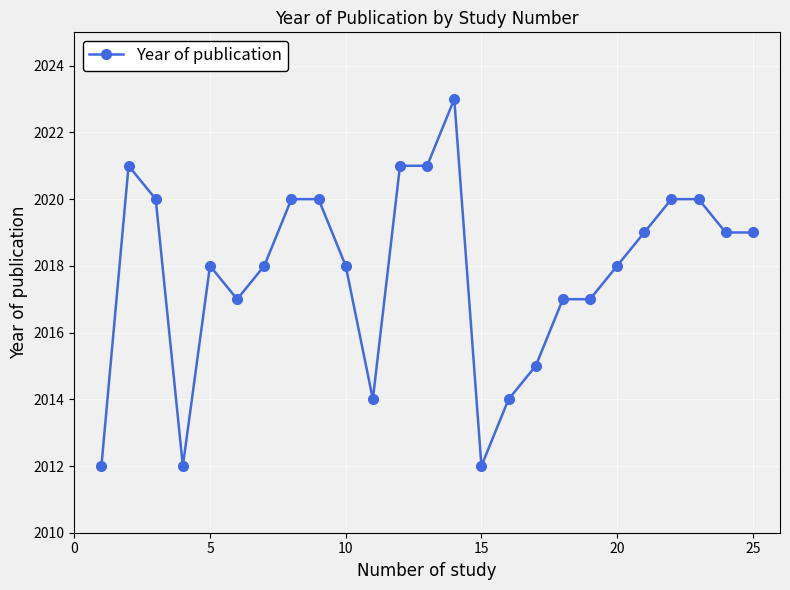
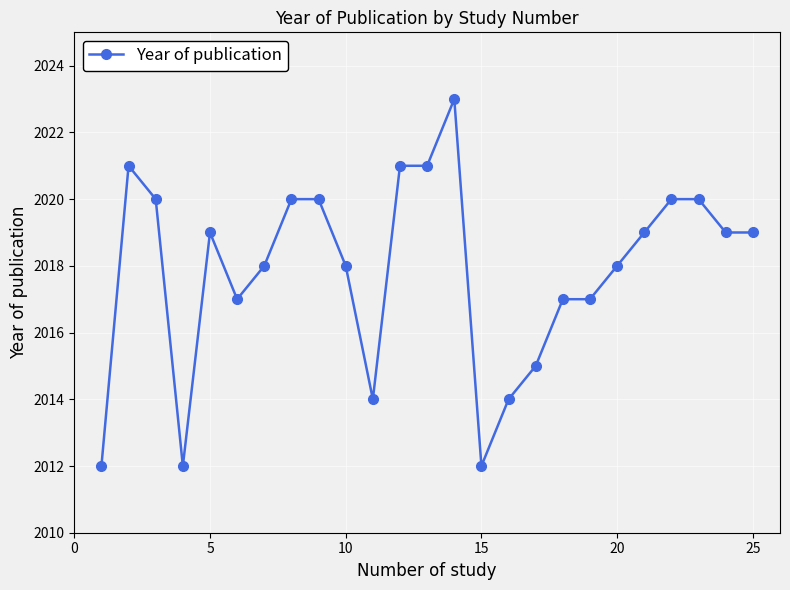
  {
-   "5": 2018,
+   "5": 2019,
    "10": 2018,
    "15": 2012,
    "20": 2018,
    "25": 2019
  }
